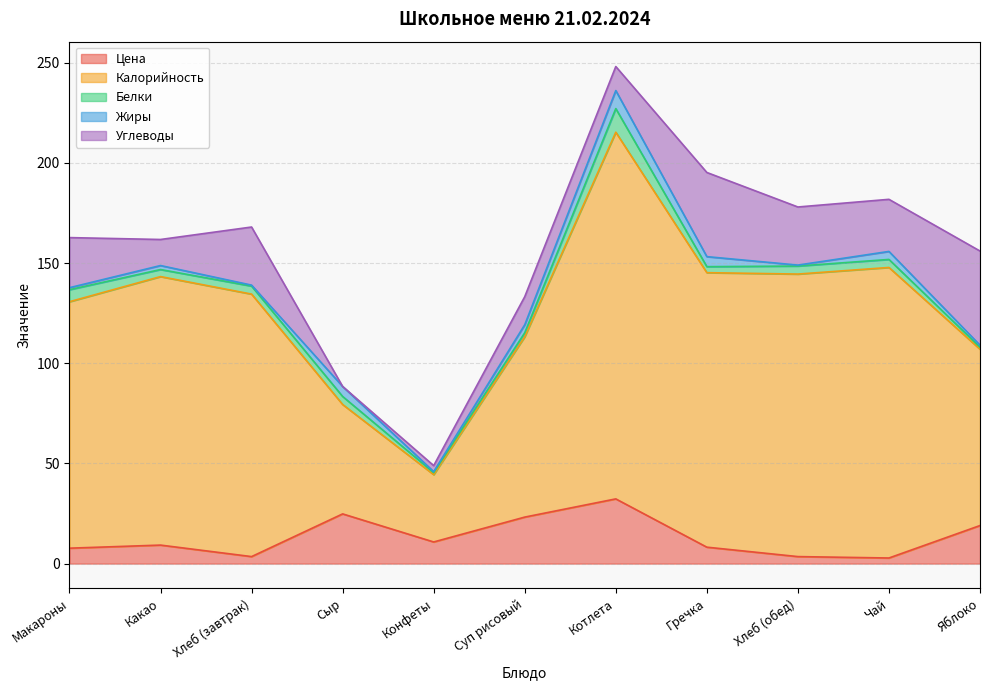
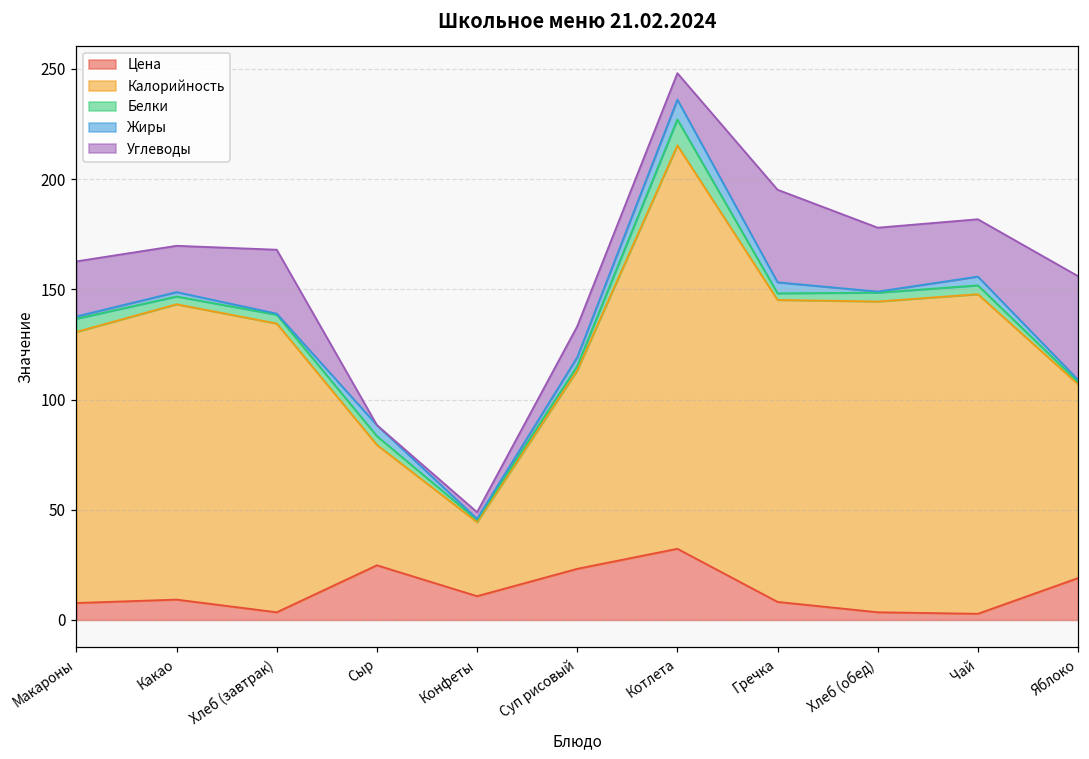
  {
    "Цена": {
      "Макароны": 8,
      "Какао": 9,
      "Хлеб (завтрак)": 4,
      "Сыр": 25,
      "Конфеты": 11,
      "Суп рисовый": 23,
      "Котлета": 32,
      "Гречка": 8,
      "Хлеб (обед)": 4,
      "Чай": 3,
      "Яблоко": 19
    },
    "Калорийность": {
      "Макароны": 123,
      "Какао": 134,
      "Хлеб (завтрак)": 131,
      "Сыр": 55,
      "Суп рисовый": 90,
      "Котлета": 183,
      "Гречка": 137,
      "Хлеб (обед)": 141,
      "Чай": 145
    },
    "Белки": {
      "Какао": 4,
      "Сыр": 4,
      "Суп рисовый": 2,
      "Котлета": 12,
      "Гречка": 3,
      "Чай": 4
    },
    "Жиры": {
      "Какао": 2,
      "Суп рисовый": 4,
      "Котлета": 9,
      "Гречка": 5,
      "Чай": 4
    },
    "Углеводы": {
      "Макароны": 25,
-     "Какао": 13,
+     "Какао": 21,
      "Хлеб (завтрак)": 29,
      "Конфеты": 3,
      "Суп рисовый": 14,
      "Котлета": 12,
      "Гречка": 42,
      "Хлеб (обед)": 29,
      "Чай": 26,
      "Яблоко": 47
    }
  }
